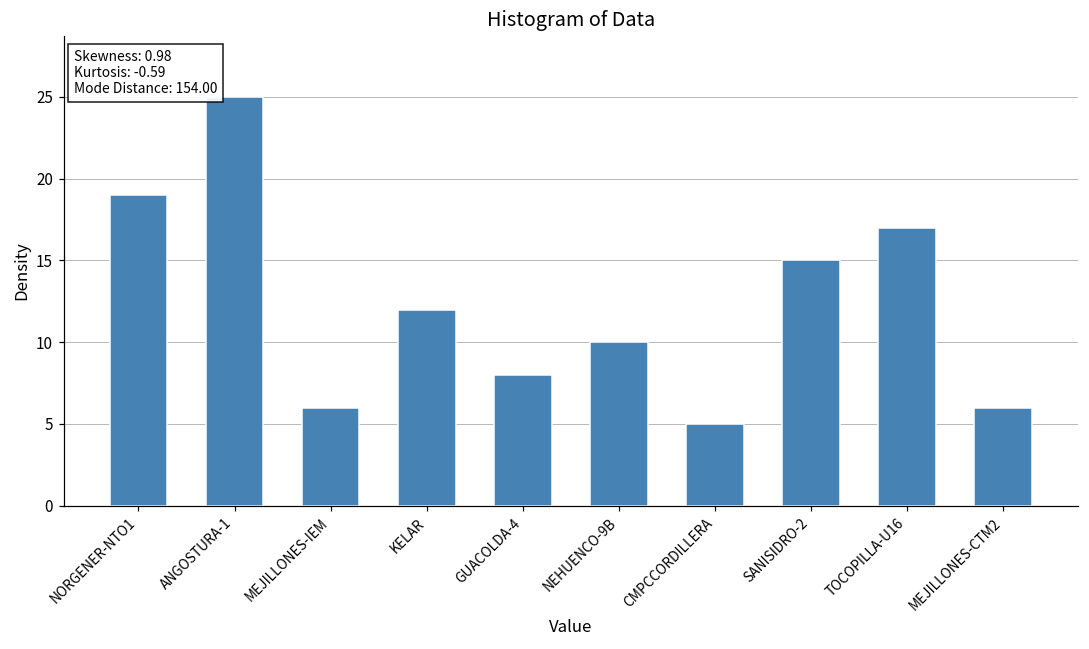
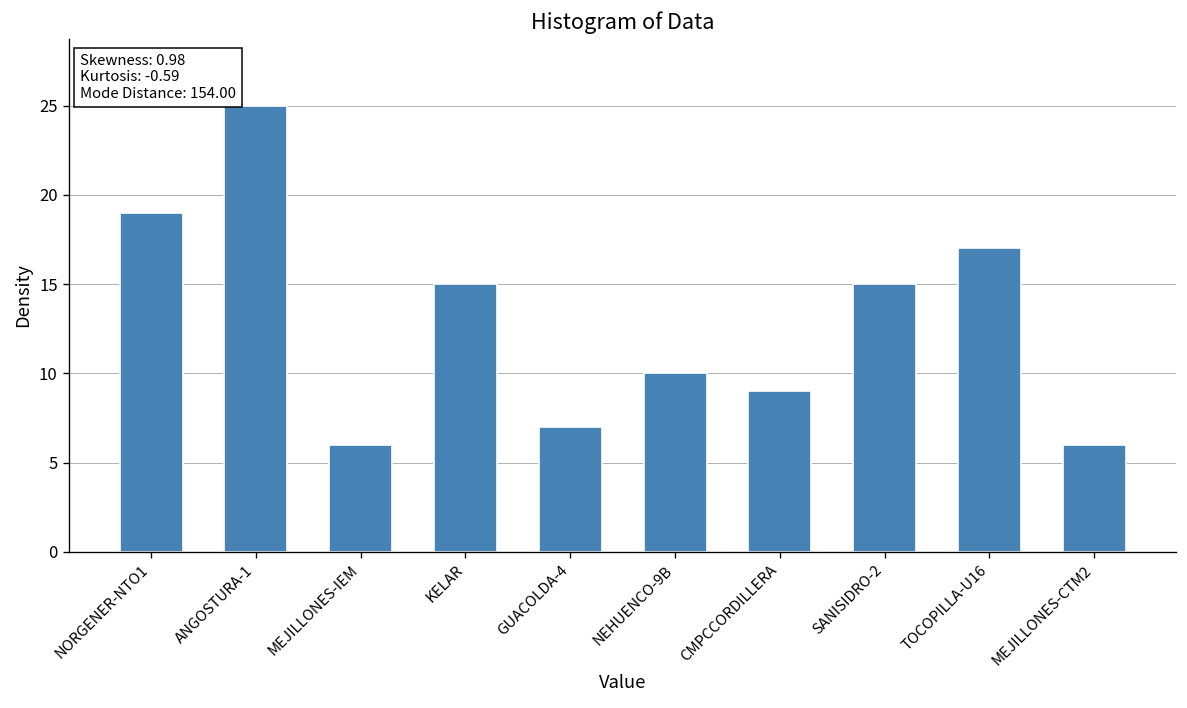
  {
    "NORGENER-NTO1": 19,
    "MEJILLONES-IEM": 6,
-   "KELAR": 12,
-   "GUACOLDA-4": 8,
+   "KELAR": 15,
+   "GUACOLDA-4": 7,
    "NEHUENCO-9B": 10,
-   "CMPCCORDILLERA": 5,
+   "CMPCCORDILLERA": 9,
    "SANISIDRO-2": 15,
    "TOCOPILLA-U16": 17,
    "MEJILLONES-CTM2": 6
  }
